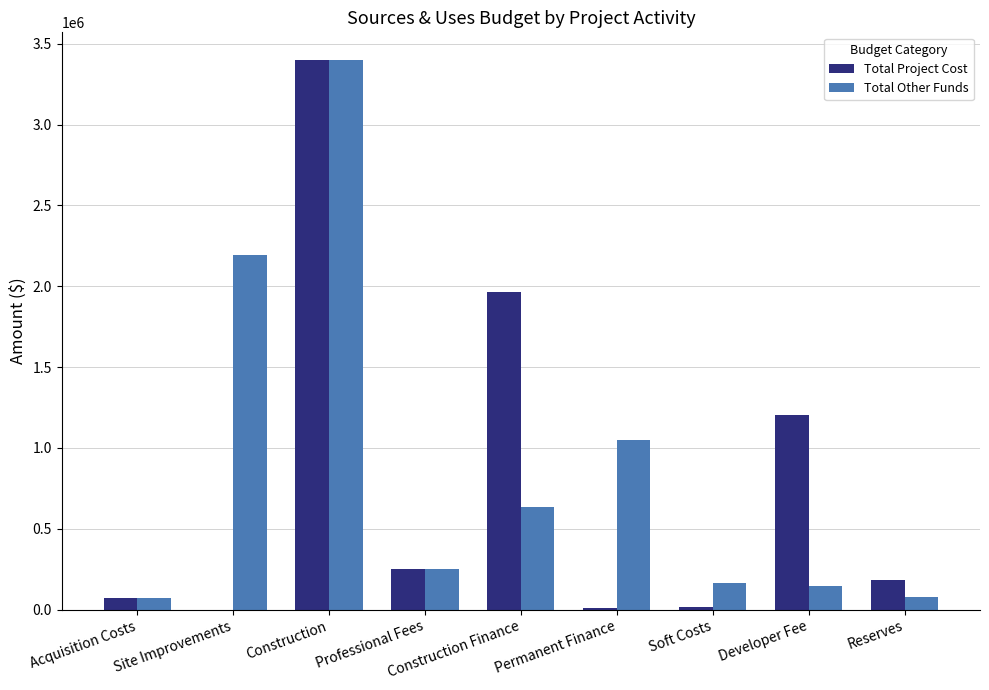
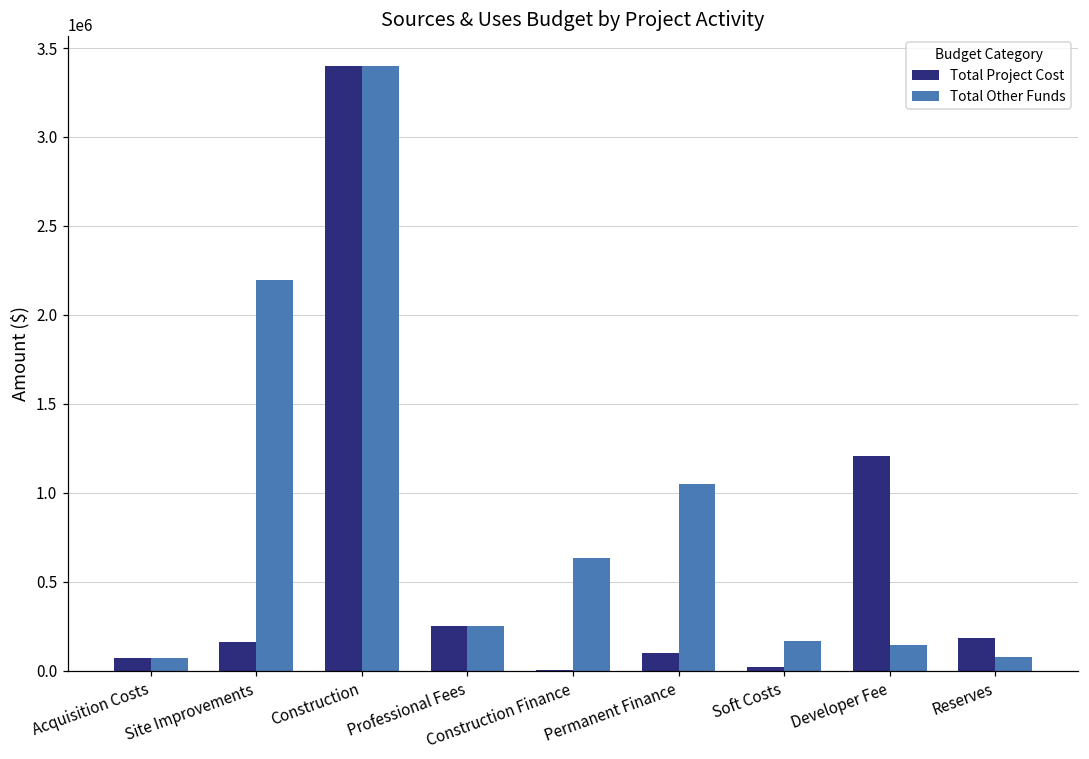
  {
    "Total Project Cost": {
      "Acquisition Costs": 70000,
-     "Site Improvements": 0,
+     "Site Improvements": 160000,
      "Construction": 3400000,
      "Professional Fees": 250000,
-     "Construction Finance": 1960000,
-     "Permanent Finance": 10000,
+     "Construction Finance": 0,
+     "Permanent Finance": 100000,
      "Soft Costs": 20000,
      "Developer Fee": 1210000,
      "Reserves": 180000
    },
    "Total Other Funds": {
      "Acquisition Costs": 70000,
      "Site Improvements": 2200000,
      "Construction": 3400000,
      "Professional Fees": 250000,
      "Construction Finance": 630000,
      "Permanent Finance": 1050000,
      "Soft Costs": 160000,
      "Developer Fee": 140000,
      "Reserves": 80000
    }
  }
